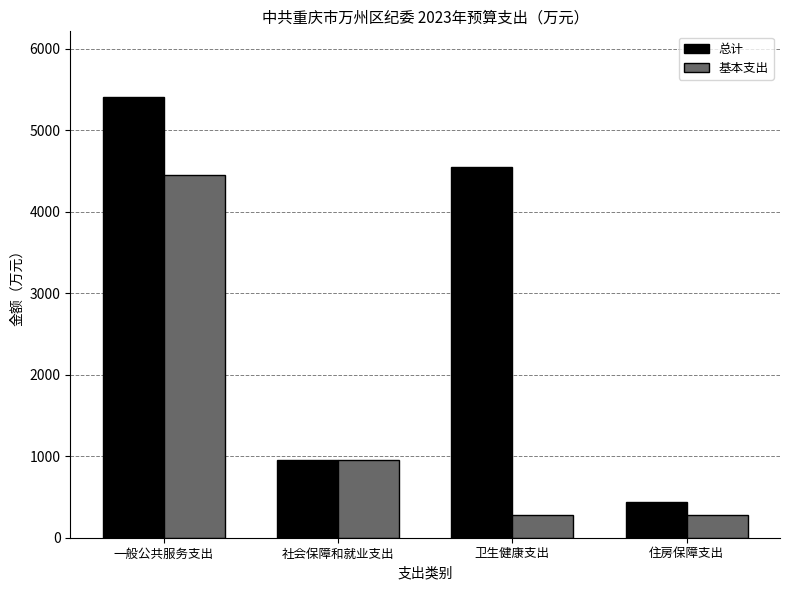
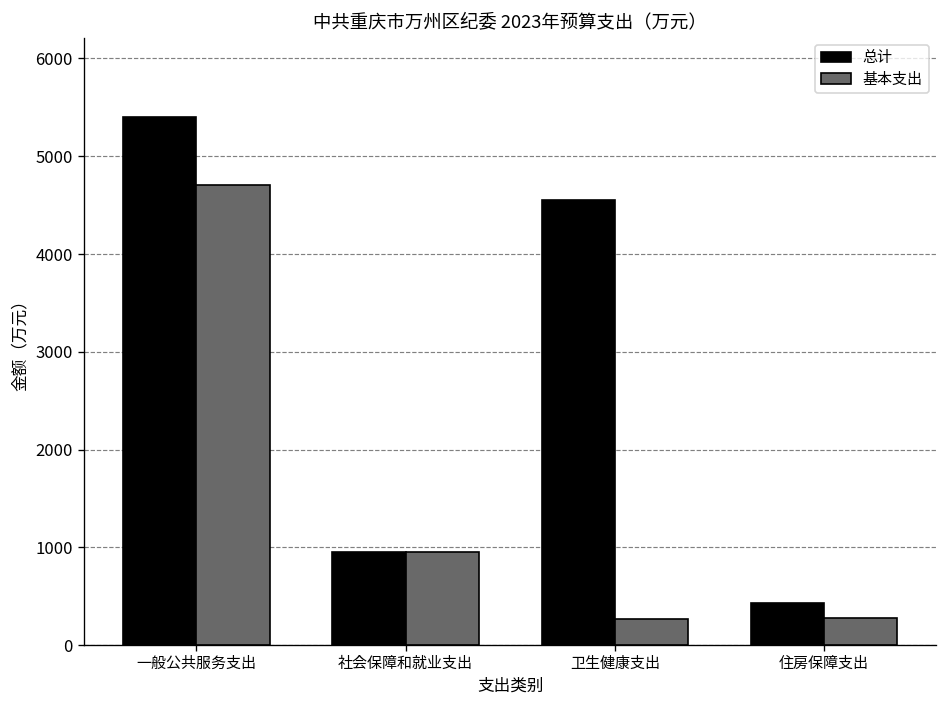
  {
    "总计": {
      "一般公共服务支出": 5400,
      "社会保障和就业支出": 1000,
      "卫生健康支出": 4600,
      "住房保障支出": 400
    },
    "基本支出": {
-     "一般公共服务支出": 4400,
+     "一般公共服务支出": 4700,
      "社会保障和就业支出": 1000,
      "卫生健康支出": 300,
      "住房保障支出": 300
    }
  }
